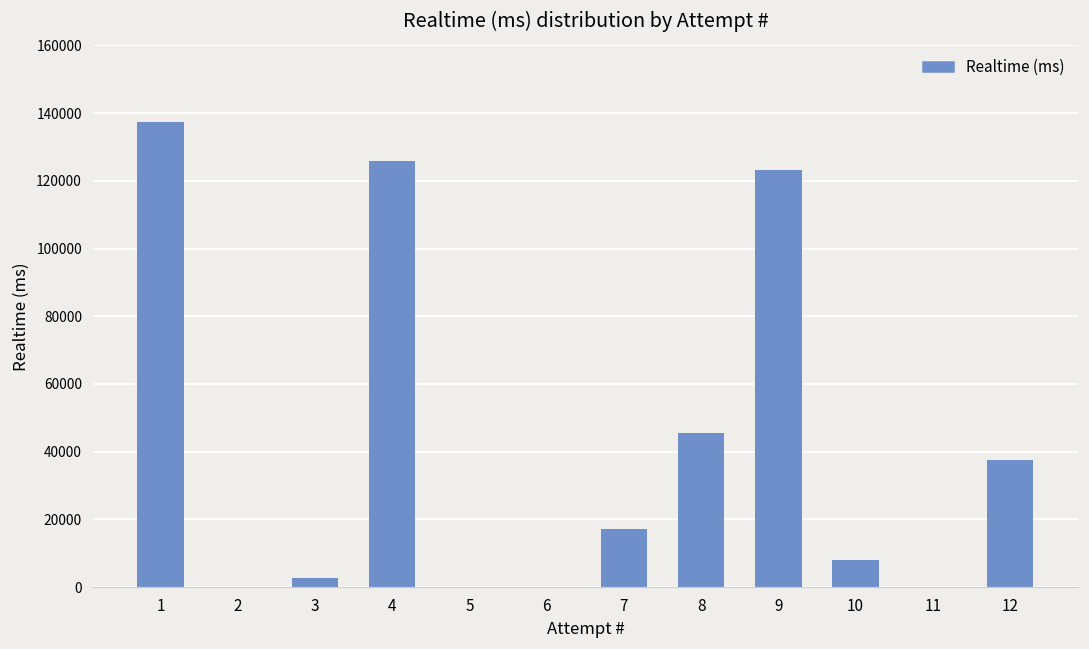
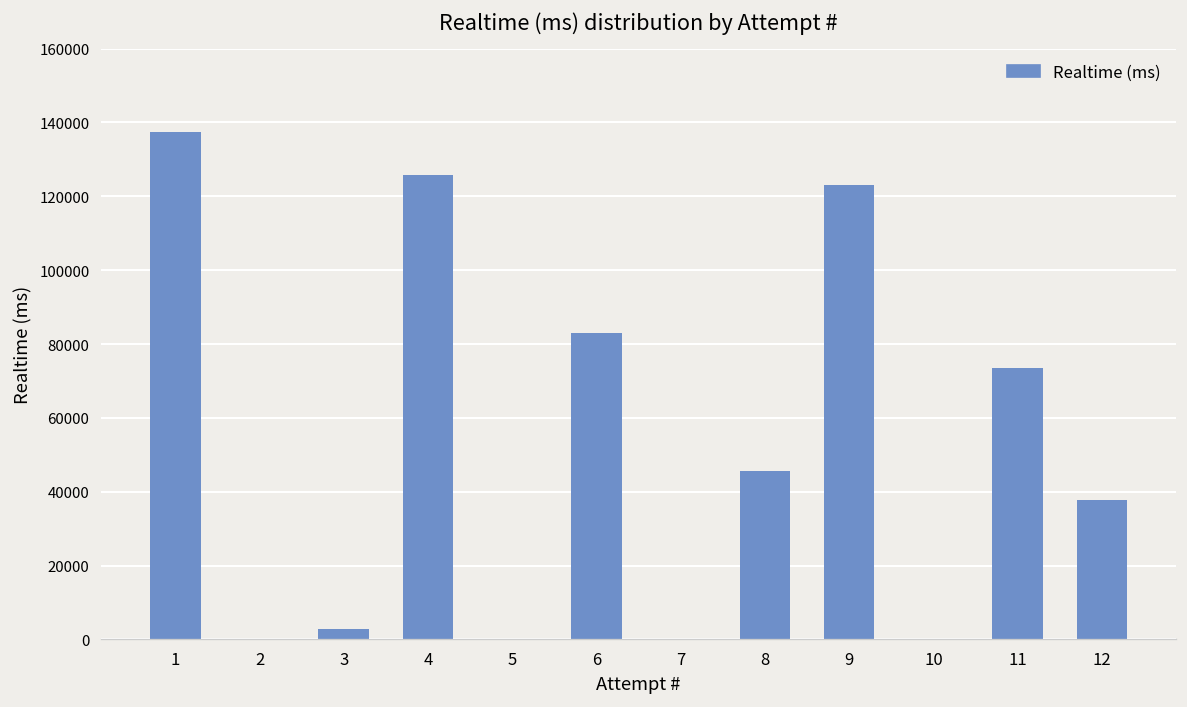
  {
    "1": 137000,
    "2": 0,
    "3": 3000,
    "4": 126000,
    "5": 0,
-   "6": 0,
-   "7": 17000,
+   "6": 83000,
+   "7": 0,
    "8": 46000,
    "9": 123000,
-   "10": 8000,
-   "11": 0,
+   "10": 0,
+   "11": 74000,
    "12": 38000
  }
